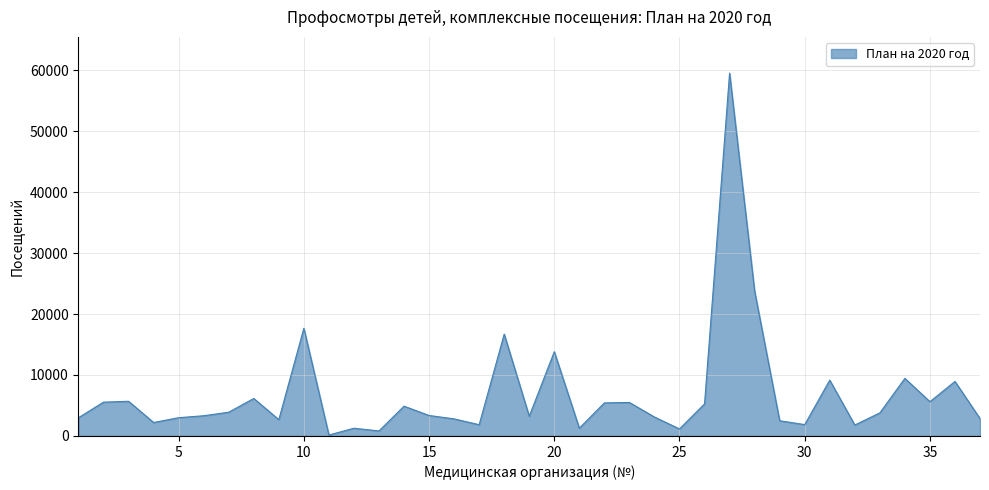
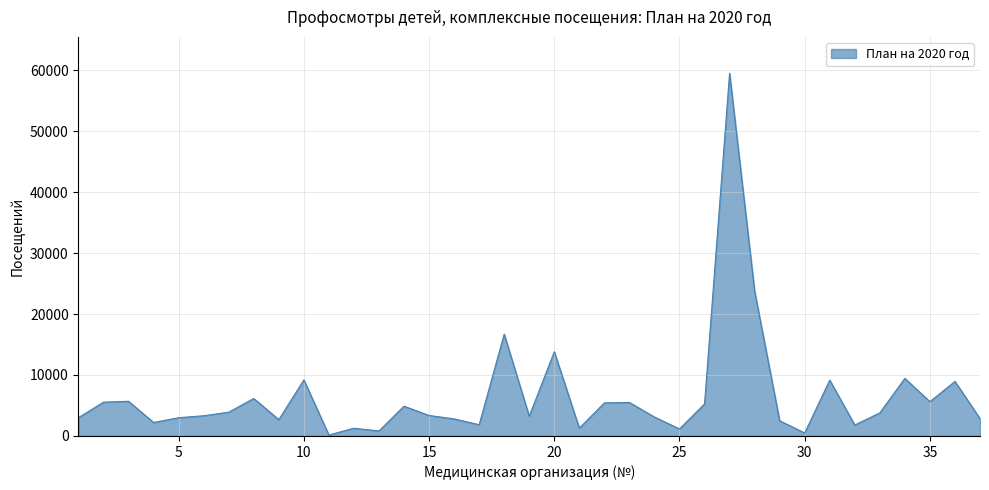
  {
    "5": 3000,
-   "10": 18000,
+   "10": 9000,
    "15": 3000,
    "20": 14000,
    "25": 1000,
-   "30": 2000,
+   "30": 0,
    "35": 6000
  }
